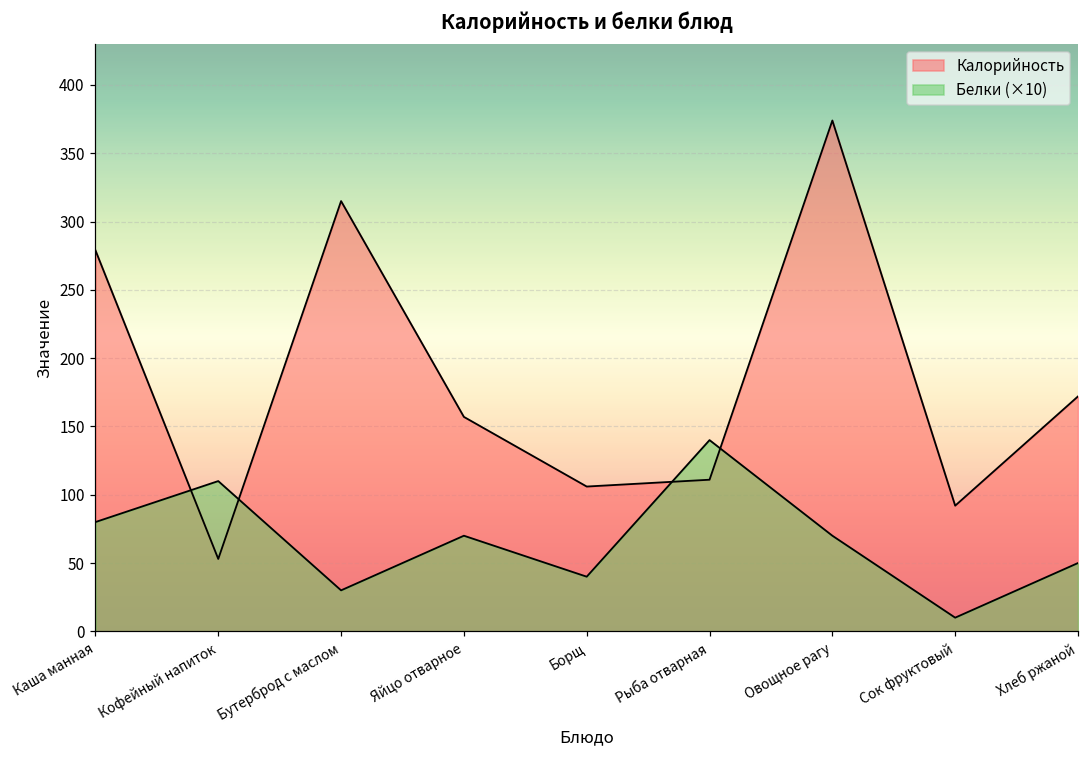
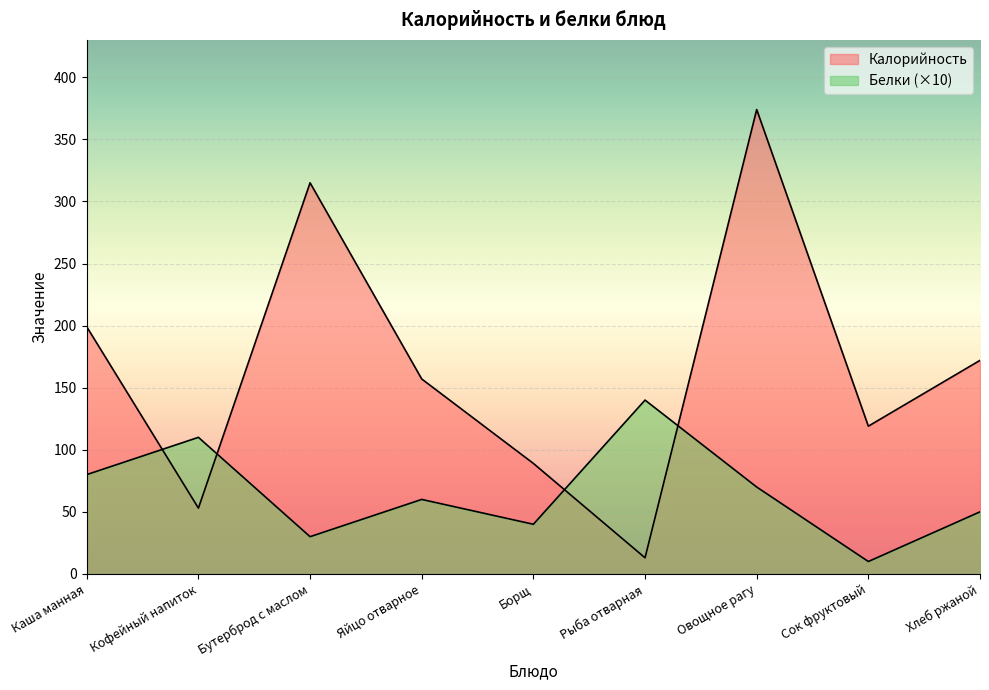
  {
    "Калорийность": {
-     "Каша манная": 279,
+     "Каша манная": 199,
      "Кофейный напиток": 53,
      "Бутерброд с маслом": 315,
      "Яйцо отварное": 157,
-     "Борщ": 106,
-     "Рыба отварная": 111,
+     "Борщ": 89,
+     "Рыба отварная": 13,
      "Овощное рагу": 374,
-     "Сок фруктовый": 92,
+     "Сок фруктовый": 119,
      "Хлеб ржаной": 172
    },
    "Белки (×10)": {
      "Каша манная": 80,
      "Кофейный напиток": 110,
      "Бутерброд с маслом": 30,
-     "Яйцо отварное": 70,
+     "Яйцо отварное": 60,
      "Борщ": 40,
      "Рыба отварная": 140,
      "Овощное рагу": 70,
      "Сок фруктовый": 10,
      "Хлеб ржаной": 50
    }
  }
